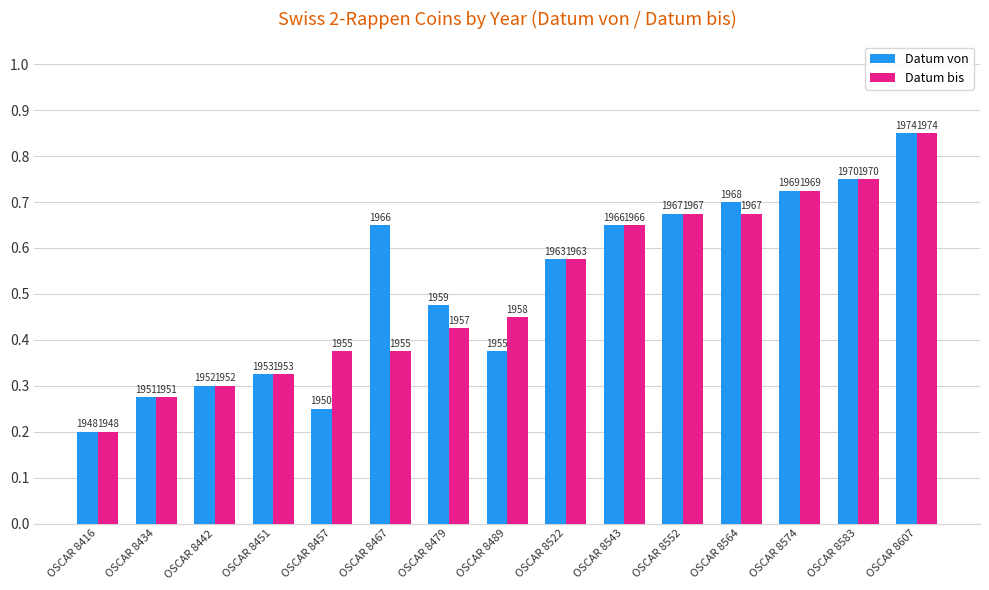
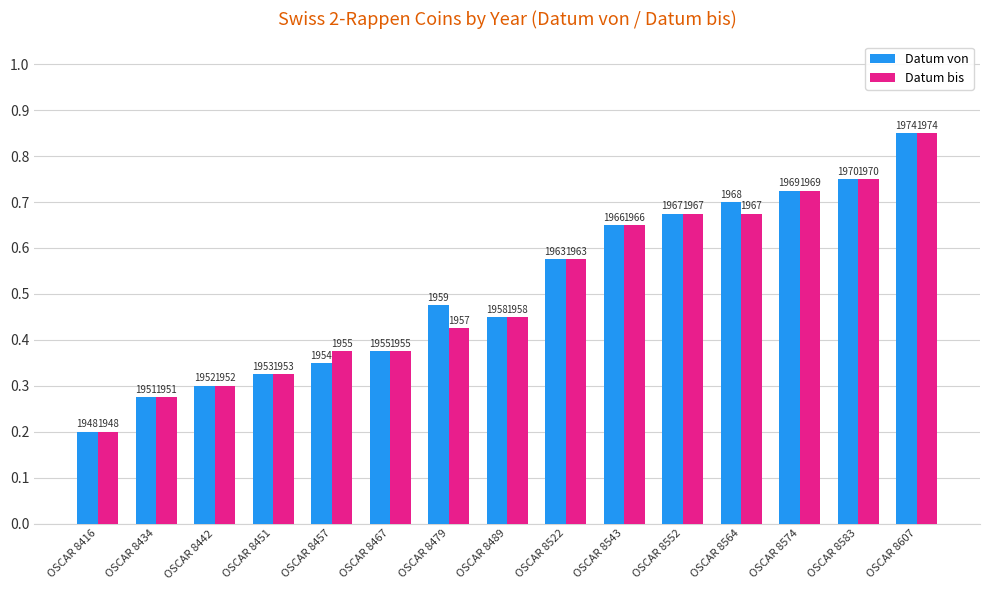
  {
    "Datum von": {
-     "OSCAR 8457": 1950,
-     "OSCAR 8467": 1966,
-     "OSCAR 8489": 1955
+     "OSCAR 8457": 1954,
+     "OSCAR 8467": 1955,
+     "OSCAR 8489": 1958
    }
  }
